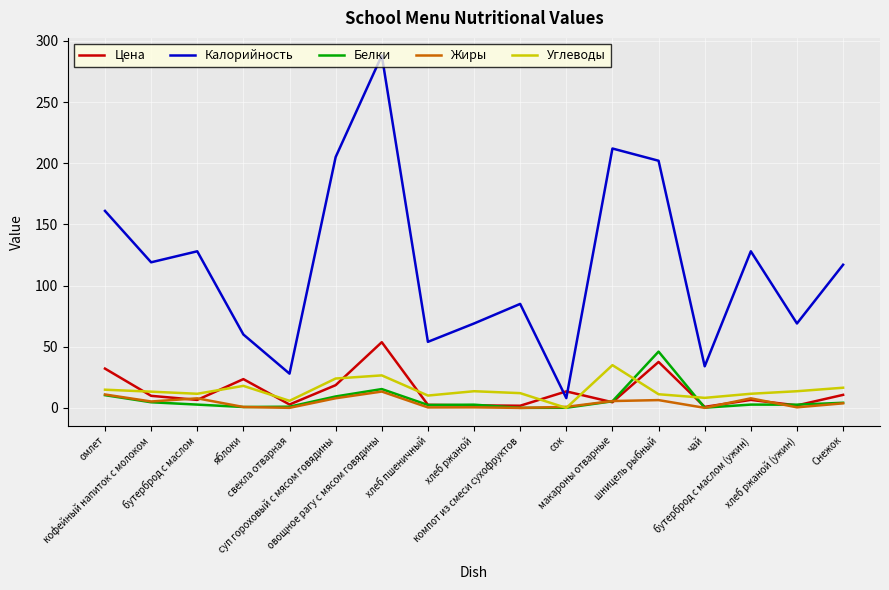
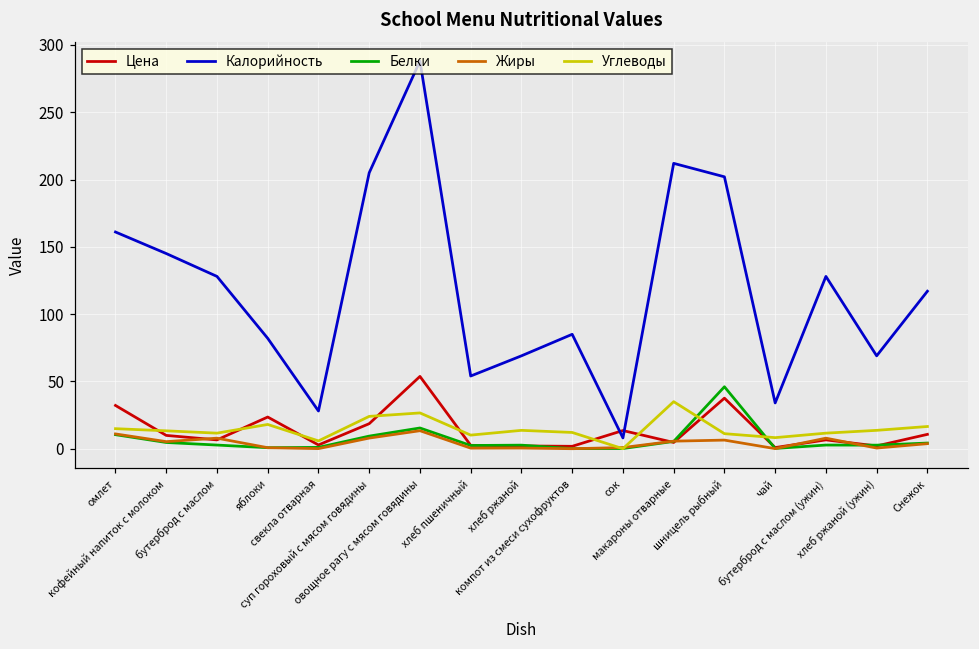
  {
    "Цена": {
      "омлет": 32,
      "кофейный напиток с молоком": 10,
      "яблоки": 24,
      "суп гороховый с мясом говядины": 19,
      "овощное рагу с мясом говядины": 54,
      "сок": 14,
      "шницель рыбный": 38,
      "Снежок": 11
    },
    "Калорийность": {
      "омлет": 161,
-     "кофейный напиток с молоком": 119,
+     "кофейный напиток с молоком": 145,
      "бутерброд с маслом": 128,
-     "яблоки": 60,
+     "яблоки": 82,
      "свекла отварная": 28,
      "суп гороховый с мясом говядины": 205,
      "хлеб пшеничный": 54,
      "хлеб ржаной": 69,
      "компот из смеси сухофруктов": 85,
      "сок": 8,
      "макароны отварные": 212,
      "шницель рыбный": 202,
      "чай": 34,
      "бутерброд с маслом (ужин)": 128,
      "хлеб ржаной (ужин)": 69,
      "Снежок": 117
    },
    "Белки": {
      "бутерброд с маслом": 3,
      "шницель рыбный": 46,
      "бутерброд с маслом (ужин)": 3
    },
    "Жиры": {
      "шницель рыбный": 6
    },
    "Углеводы": {
      "омлет": 15,
      "кофейный напиток с молоком": 13,
      "бутерброд с маслом": 12,
      "яблоки": 18,
      "свекла отварная": 6,
      "суп гороховый с мясом говядины": 24,
      "овощное рагу с мясом говядины": 27,
      "хлеб пшеничный": 10,
      "хлеб ржаной": 14,
      "компот из смеси сухофруктов": 12,
      "макароны отварные": 35,
      "шницель рыбный": 11,
      "чай": 8,
      "бутерброд с маслом (ужин)": 12,
      "хлеб ржаной (ужин)": 14,
      "Снежок": 17
    }
  }
